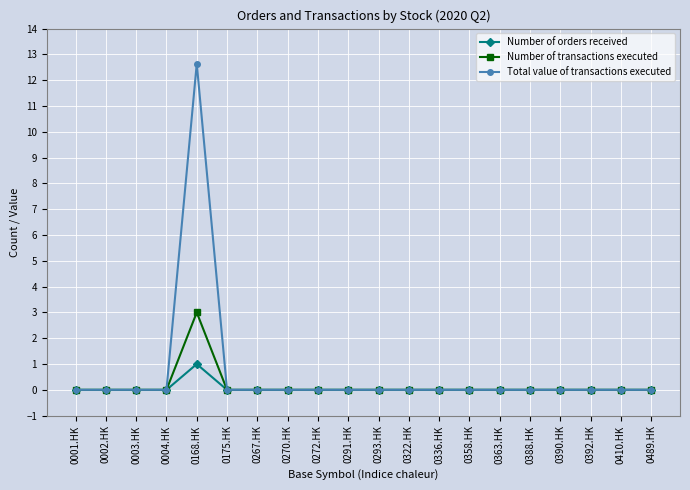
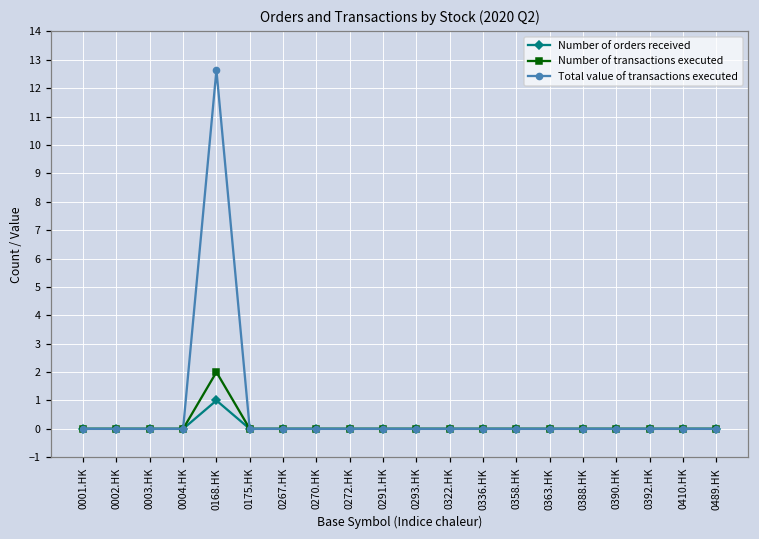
  {
    "Number of orders received": {
      "0168.HK": 1
    },
    "Number of transactions executed": {
-     "0168.HK": 3
+     "0168.HK": 2
    },
    "Total value of transactions executed": {
      "0168.HK": 12.6
    }
  }
